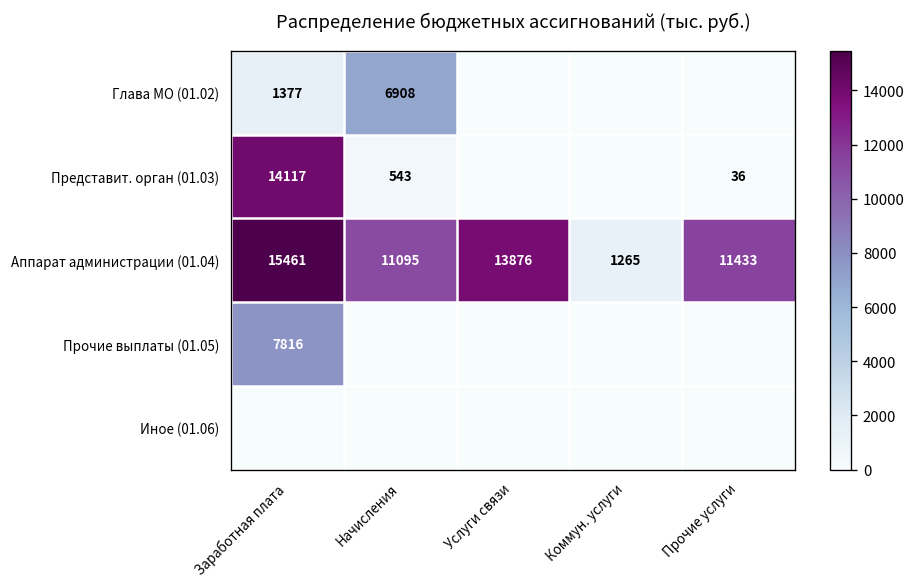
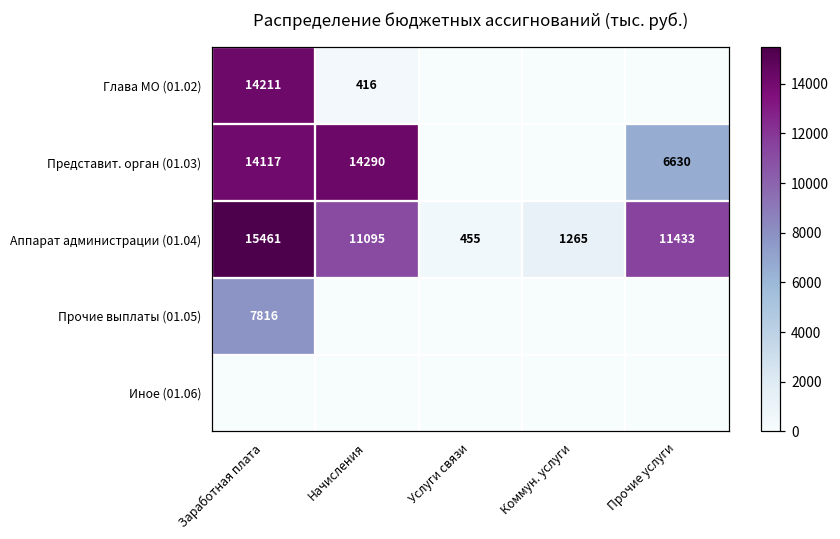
  {
    "Глава МО (01.02)": {
-     "Заработная плата": 1377,
-     "Начисления": 6908
+     "Заработная плата": 14211,
+     "Начисления": 416
    },
    "Представит. орган (01.03)": {
      "Заработная плата": 14117,
-     "Начисления": 543,
-     "Прочие услуги": 36
+     "Начисления": 14290,
+     "Прочие услуги": 6630
    },
    "Аппарат администрации (01.04)": {
      "Заработная плата": 15461,
      "Начисления": 11095,
-     "Услуги связи": 13876,
+     "Услуги связи": 455,
      "Коммун. услуги": 1265,
      "Прочие услуги": 11433
    },
    "Прочие выплаты (01.05)": {
      "Заработная плата": 7816
    }
  }
